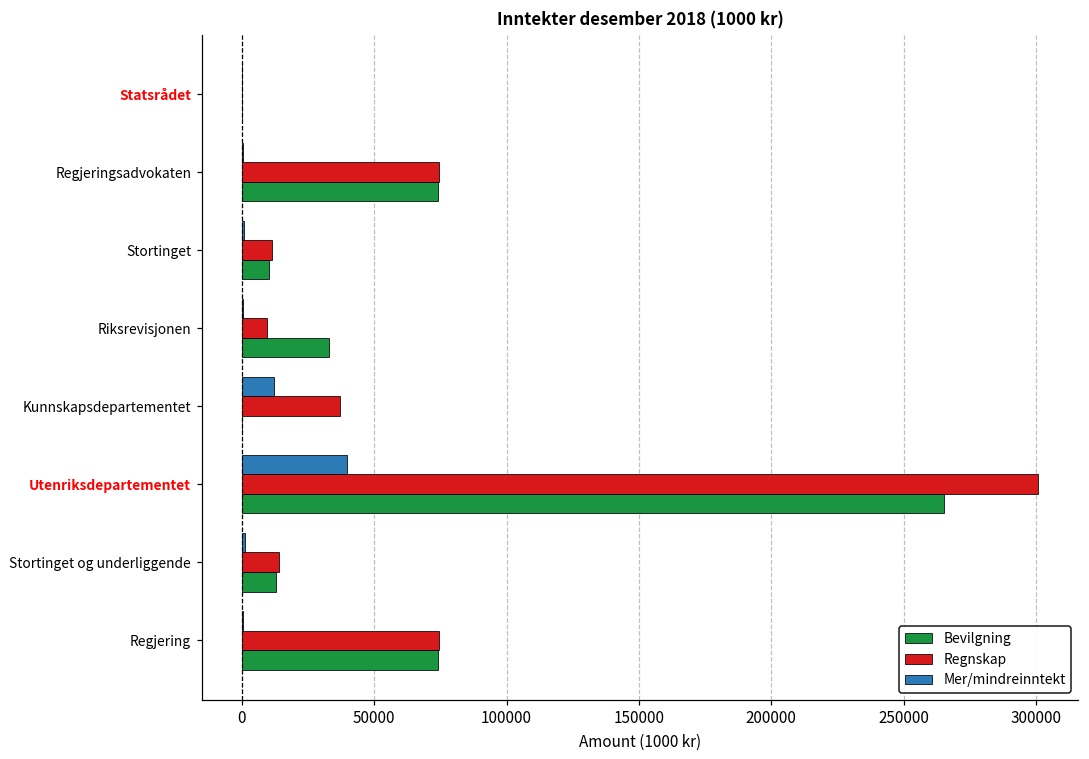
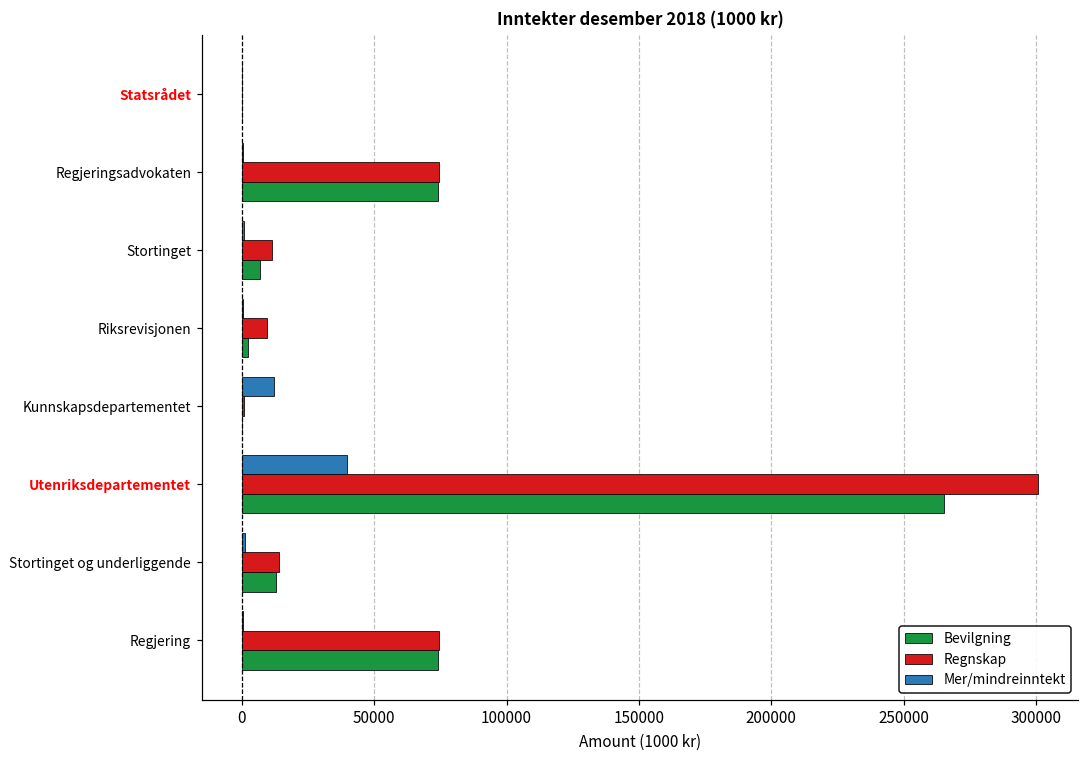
  {
    "Bevilgning": {
      "Regjeringsadvokaten": 74000,
-     "Stortinget": 10000,
-     "Riksrevisjonen": 33000,
+     "Stortinget": 7000,
+     "Riksrevisjonen": 3000,
      "Kunnskapsdepartementet": 0,
      "Utenriksdepartementet": 265000,
      "Stortinget og underliggende": 13000,
      "Regjering": 74000
    },
    "Regnskap": {
      "Regjeringsadvokaten": 75000,
      "Stortinget": 11000,
      "Riksrevisjonen": 9000,
-     "Kunnskapsdepartementet": 37000,
+     "Kunnskapsdepartementet": 1000,
      "Utenriksdepartementet": 301000,
      "Stortinget og underliggende": 14000,
      "Regjering": 75000
    },
    "Mer/mindreinntekt": {
      "Kunnskapsdepartementet": 12000,
      "Utenriksdepartementet": 40000,
      "Stortinget og underliggende": 1000
    }
  }
